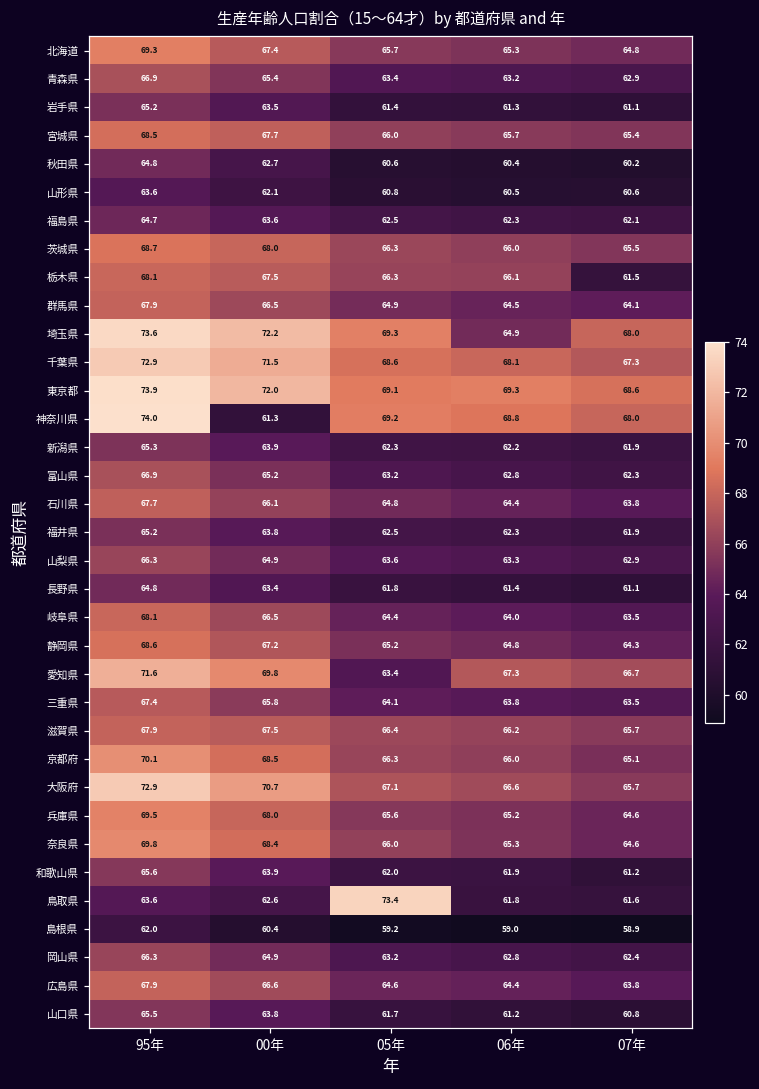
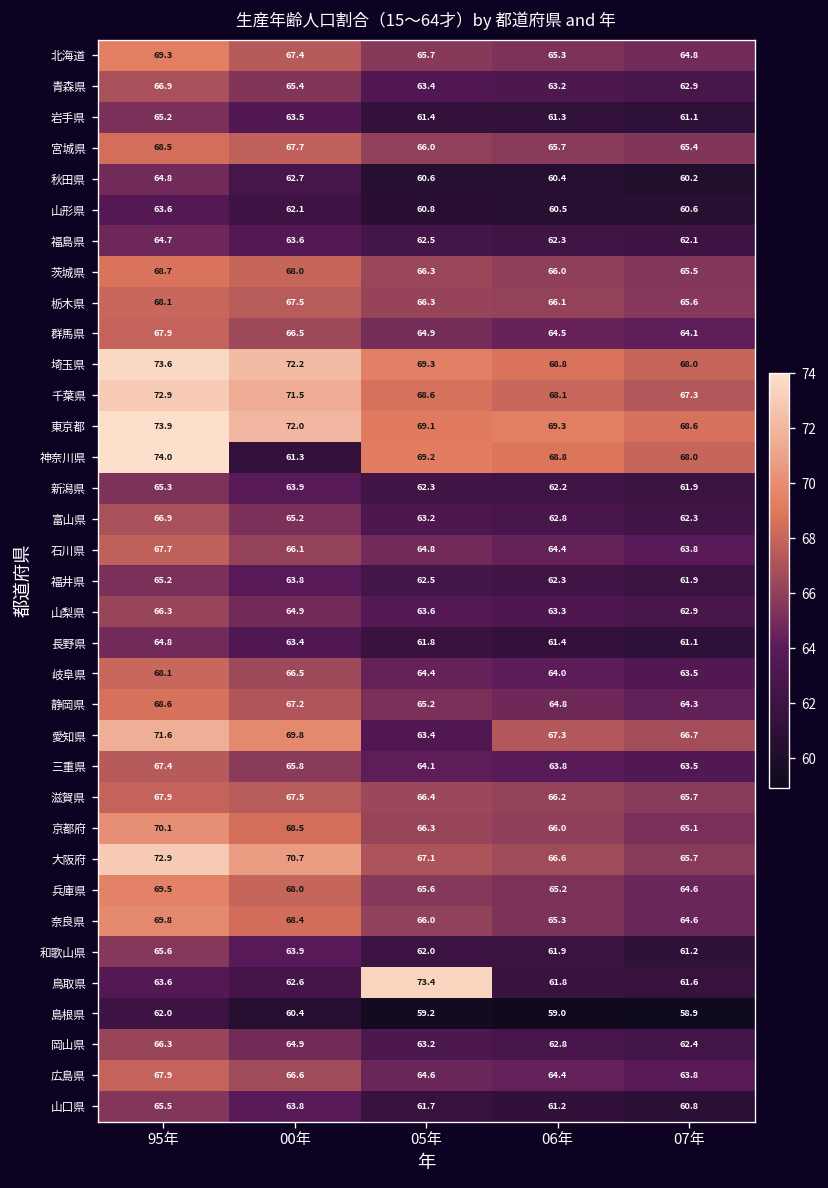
  {
    "北海道": {
      "95年": 69.3,
      "00年": 67.4,
      "05年": 65.7,
      "06年": 65.3,
      "07年": 64.8
    },
    "青森県": {
      "95年": 66.9,
      "00年": 65.4,
      "05年": 63.4,
      "06年": 63.2,
      "07年": 62.9
    },
    "岩手県": {
      "95年": 65.2,
      "00年": 63.5,
      "05年": 61.4,
      "06年": 61.3,
      "07年": 61.1
    },
    "宮城県": {
      "95年": 68.5,
      "00年": 67.7,
      "05年": 66.0,
      "06年": 65.7,
      "07年": 65.4
    },
    "秋田県": {
      "95年": 64.8,
      "00年": 62.7,
      "05年": 60.6,
      "06年": 60.4,
      "07年": 60.2
    },
    "山形県": {
      "95年": 63.6,
      "00年": 62.1,
      "05年": 60.8,
      "06年": 60.5,
      "07年": 60.6
    },
    "福島県": {
      "95年": 64.7,
      "00年": 63.6,
      "05年": 62.5,
      "06年": 62.3,
      "07年": 62.1
    },
    "茨城県": {
      "95年": 68.7,
      "00年": 68.0,
      "05年": 66.3,
      "06年": 66.0,
      "07年": 65.5
    },
    "栃木県": {
      "95年": 68.1,
      "00年": 67.5,
      "05年": 66.3,
      "06年": 66.1,
-     "07年": 61.5
+     "07年": 65.6
    },
    "群馬県": {
      "95年": 67.9,
      "00年": 66.5,
      "05年": 64.9,
      "06年": 64.5,
      "07年": 64.1
    },
    "埼玉県": {
      "95年": 73.6,
      "00年": 72.2,
      "05年": 69.3,
-     "06年": 64.9,
+     "06年": 68.8,
      "07年": 68.0
    },
    "千葉県": {
      "95年": 72.9,
      "00年": 71.5,
      "05年": 68.6,
      "06年": 68.1,
      "07年": 67.3
    },
    "東京都": {
      "95年": 73.9,
      "00年": 72.0,
      "05年": 69.1,
      "06年": 69.3,
      "07年": 68.6
    },
    "神奈川県": {
      "95年": 74.0,
      "00年": 61.3,
      "05年": 69.2,
      "06年": 68.8,
      "07年": 68.0
    },
    "新潟県": {
      "95年": 65.3,
      "00年": 63.9,
      "05年": 62.3,
      "06年": 62.2,
      "07年": 61.9
    },
    "富山県": {
      "95年": 66.9,
      "00年": 65.2,
      "05年": 63.2,
      "06年": 62.8,
      "07年": 62.3
    },
    "石川県": {
      "95年": 67.7,
      "00年": 66.1,
      "05年": 64.8,
      "06年": 64.4,
      "07年": 63.8
    },
    "福井県": {
      "95年": 65.2,
      "00年": 63.8,
      "05年": 62.5,
      "06年": 62.3,
      "07年": 61.9
    },
    "山梨県": {
      "95年": 66.3,
      "00年": 64.9,
      "05年": 63.6,
      "06年": 63.3,
      "07年": 62.9
    },
    "長野県": {
      "95年": 64.8,
      "00年": 63.4,
      "05年": 61.8,
      "06年": 61.4,
      "07年": 61.1
    },
    "岐阜県": {
      "95年": 68.1,
      "00年": 66.5,
      "05年": 64.4,
      "06年": 64.0,
      "07年": 63.5
    },
    "静岡県": {
      "95年": 68.6,
      "00年": 67.2,
      "05年": 65.2,
      "06年": 64.8,
      "07年": 64.3
    },
    "愛知県": {
      "95年": 71.6,
      "00年": 69.8,
      "05年": 63.4,
      "06年": 67.3,
      "07年": 66.7
    },
    "三重県": {
      "95年": 67.4,
      "00年": 65.8,
      "05年": 64.1,
      "06年": 63.8,
      "07年": 63.5
    },
    "滋賀県": {
      "95年": 67.9,
      "00年": 67.5,
      "05年": 66.4,
      "06年": 66.2,
      "07年": 65.7
    },
    "京都府": {
      "95年": 70.1,
      "00年": 68.5,
      "05年": 66.3,
      "06年": 66.0,
      "07年": 65.1
    },
    "大阪府": {
      "95年": 72.9,
      "00年": 70.7,
      "05年": 67.1,
      "06年": 66.6,
      "07年": 65.7
    },
    "兵庫県": {
      "95年": 69.5,
      "00年": 68.0,
      "05年": 65.6,
      "06年": 65.2,
      "07年": 64.6
    },
    "奈良県": {
      "95年": 69.8,
      "00年": 68.4,
      "05年": 66.0,
      "06年": 65.3,
      "07年": 64.6
    },
    "和歌山県": {
      "95年": 65.6,
      "00年": 63.9,
      "05年": 62.0,
      "06年": 61.9,
      "07年": 61.2
    },
    "鳥取県": {
      "95年": 63.6,
      "00年": 62.6,
      "05年": 73.4,
      "06年": 61.8,
      "07年": 61.6
    },
    "島根県": {
      "95年": 62.0,
      "00年": 60.4,
      "05年": 59.2,
      "06年": 59.0,
      "07年": 58.9
    },
    "岡山県": {
      "95年": 66.3,
      "00年": 64.9,
      "05年": 63.2,
      "06年": 62.8,
      "07年": 62.4
    },
    "広島県": {
      "95年": 67.9,
      "00年": 66.6,
      "05年": 64.6,
      "06年": 64.4,
      "07年": 63.8
    },
    "山口県": {
      "95年": 65.5,
      "00年": 63.8,
      "05年": 61.7,
      "06年": 61.2,
      "07年": 60.8
    }
  }
